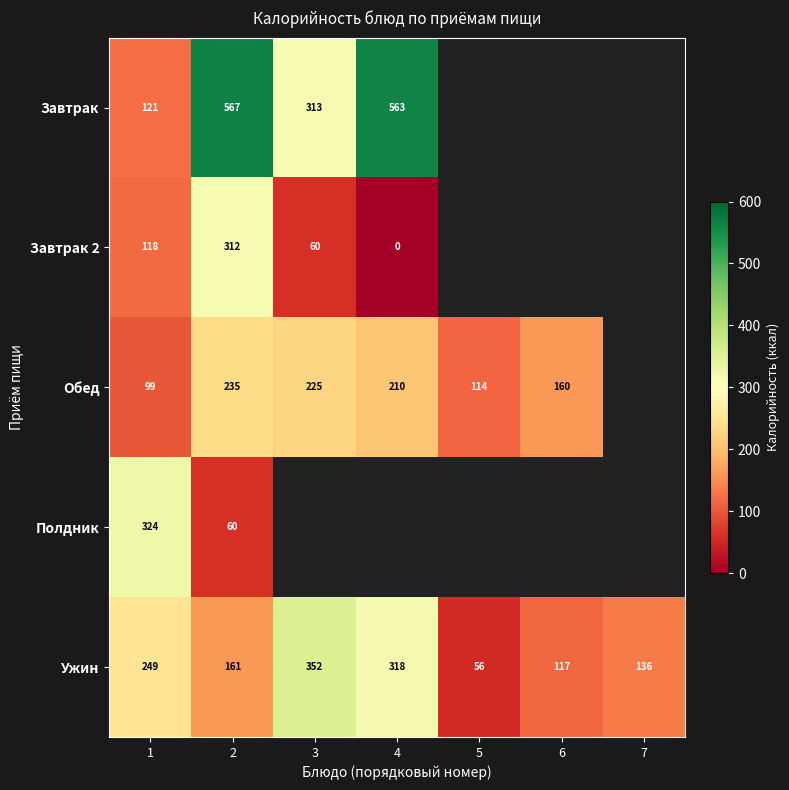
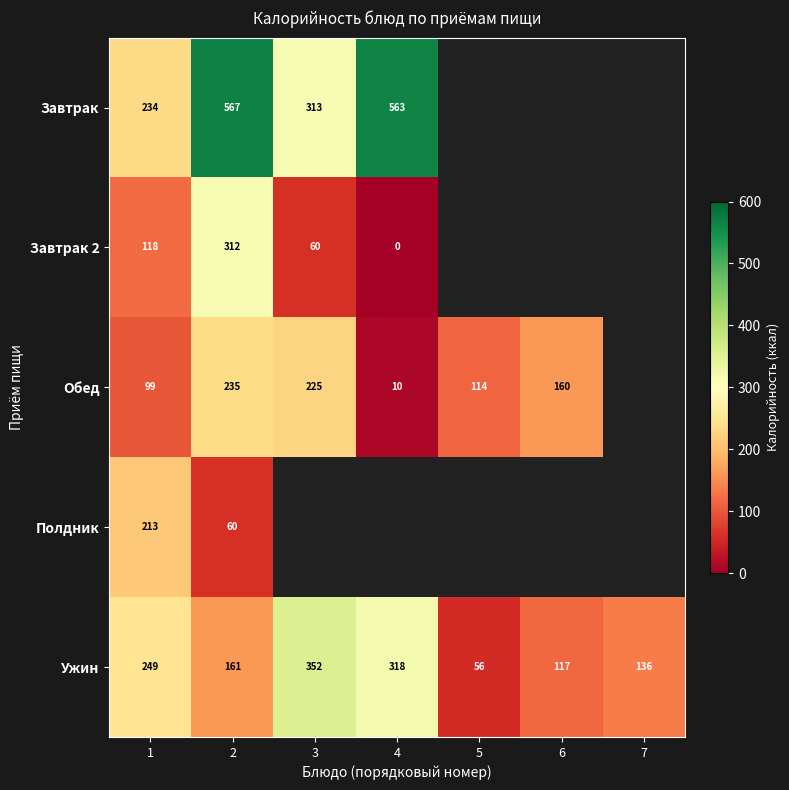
  {
    "Завтрак": {
-     "1": 121,
+     "1": 234,
      "2": 567,
      "3": 313,
      "4": 563
    },
    "Завтрак 2": {
      "1": 118,
      "2": 312,
      "3": 60,
      "4": 0
    },
    "Обед": {
      "1": 99,
      "2": 235,
      "3": 225,
-     "4": 210,
+     "4": 10,
      "5": 114,
      "6": 160
    },
    "Полдник": {
-     "1": 324,
+     "1": 213,
      "2": 60
    },
    "Ужин": {
      "1": 249,
      "2": 161,
      "3": 352,
      "4": 318,
      "5": 56,
      "6": 117,
      "7": 136
    }
  }
